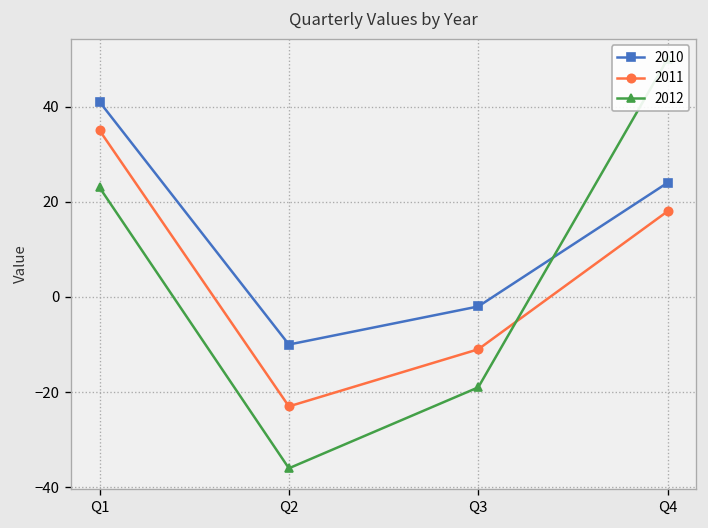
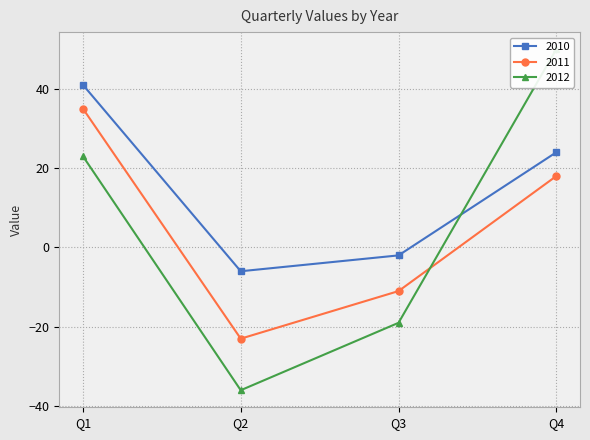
  {
    "2010": {
      "Q1": 41,
-     "Q2": -10,
+     "Q2": -6,
      "Q3": -2,
      "Q4": 24
    },
    "2011": {
      "Q1": 35,
      "Q2": -23,
      "Q3": -11,
      "Q4": 18
    },
    "2012": {
      "Q1": 23,
      "Q2": -36,
      "Q3": -19
    }
  }
